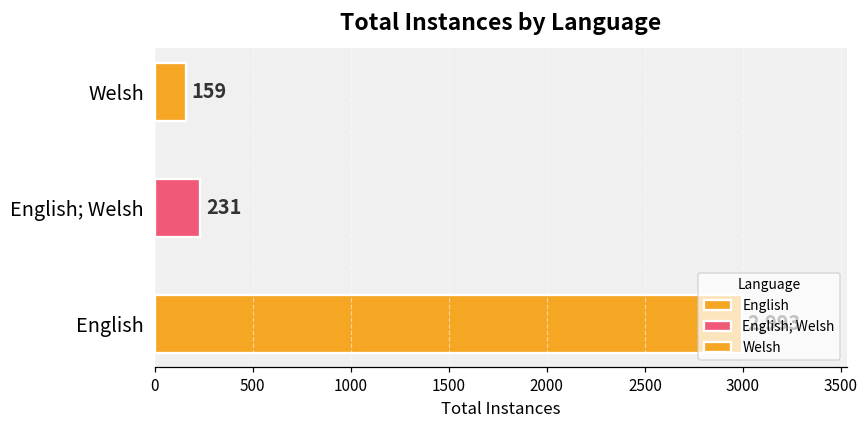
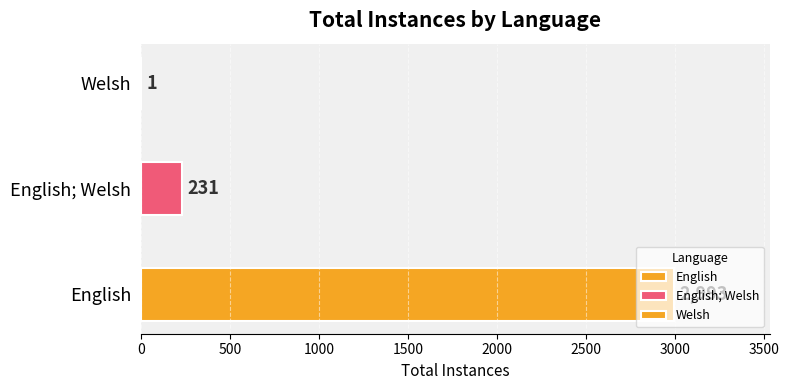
  {
-   "Welsh": 159,
+   "Welsh": 1,
    "English; Welsh": 231
  }
